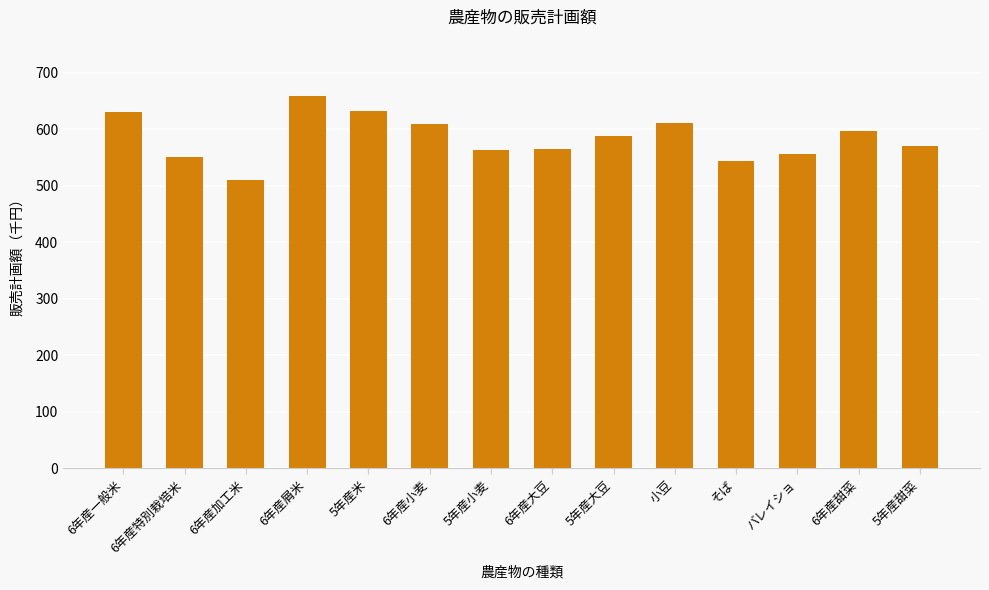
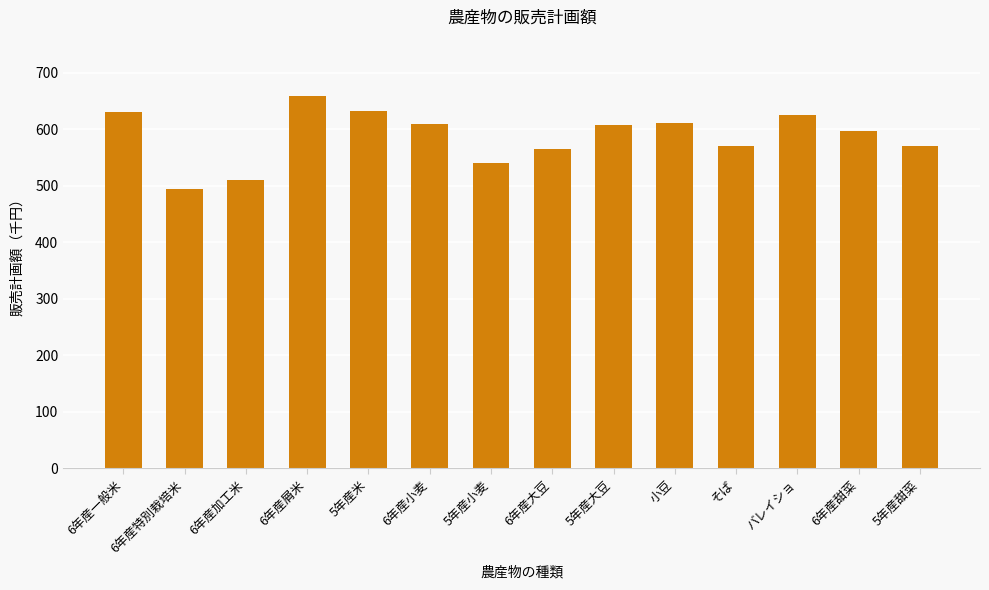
  {
    "6年産一般米": 630,
-   "6年産特別栽培米": 550,
+   "6年産特別栽培米": 500,
    "6年産加工米": 510,
    "6年産屑米": 660,
    "5年産米": 630,
    "6年産小麦": 610,
-   "5年産小麦": 560,
+   "5年産小麦": 540,
    "6年産大豆": 570,
-   "5年産大豆": 590,
+   "5年産大豆": 610,
    "小豆": 610,
-   "そば": 550,
-   "バレイショ": 560,
+   "そば": 570,
+   "バレイショ": 630,
    "6年産甜菜": 600,
    "5年産甜菜": 570
  }
